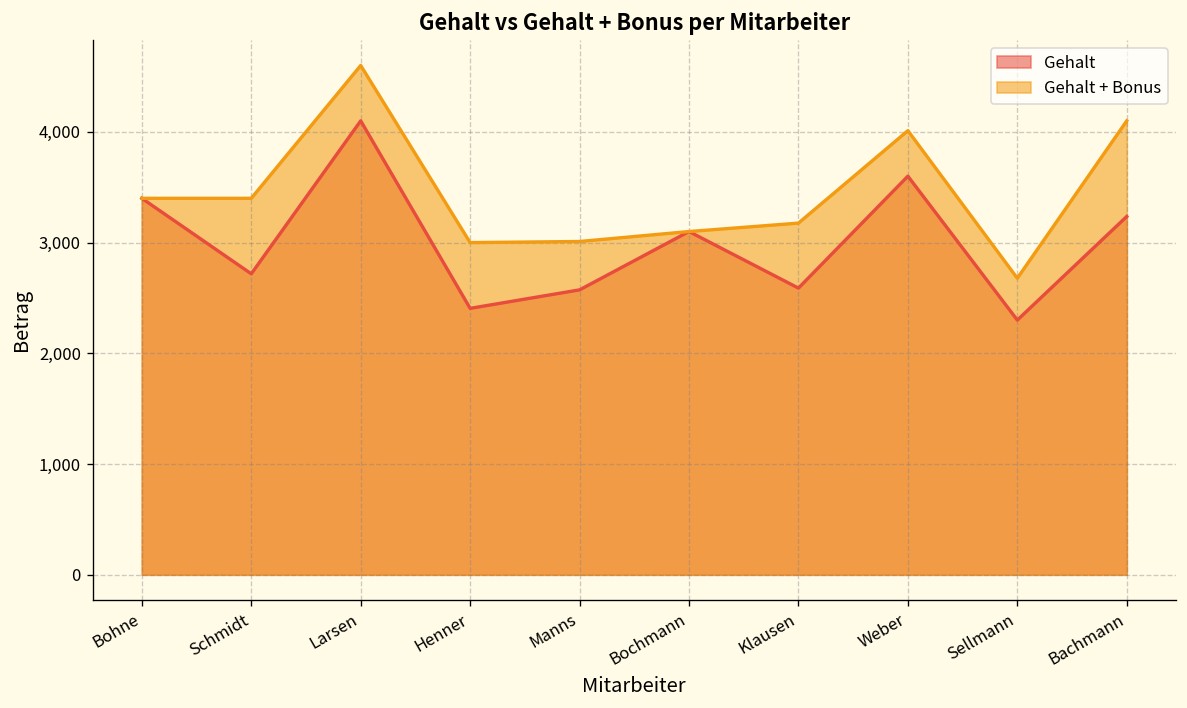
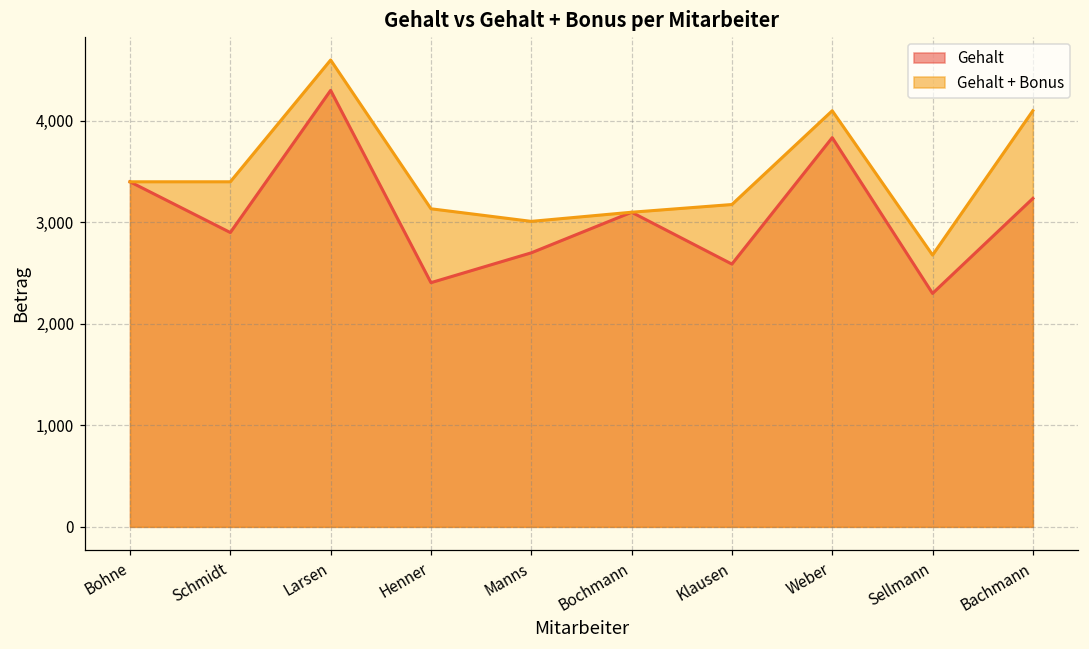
  {
    "Gehalt": {
-     "Schmidt": "2,700",
-     "Larsen": "4,100",
+     "Schmidt": "2,900",
+     "Larsen": "4,300",
      "Henner": "2,400",
-     "Manns": "2,600",
+     "Manns": "2,700",
      "Klausen": "2,600",
-     "Weber": "3,600",
+     "Weber": "3,800",
      "Sellmann": "2,300",
      "Bachmann": "3,200"
    },
    "Gehalt + Bonus": {
      "Schmidt": "3,400",
      "Larsen": "4,600",
-     "Henner": "3,000",
+     "Henner": "3,100",
      "Manns": "3,000",
      "Klausen": "3,200",
-     "Weber": "4,000",
+     "Weber": "4,100",
      "Sellmann": "2,700",
      "Bachmann": "4,100"
    }
  }
